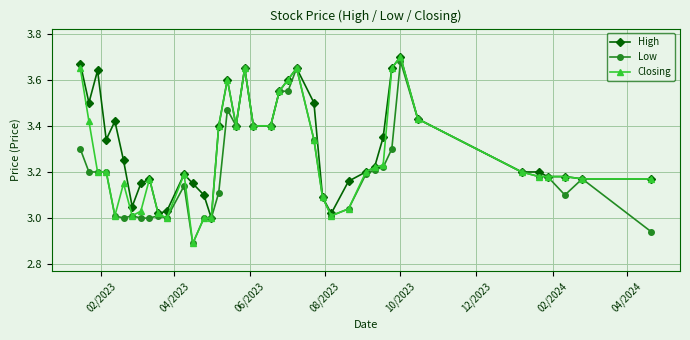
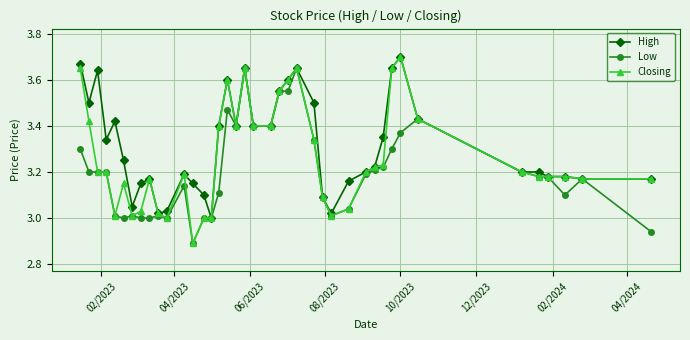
  {
    "Low": {
-     "10/2023": 3.68
+     "10/2023": 3.37
    }
  }
